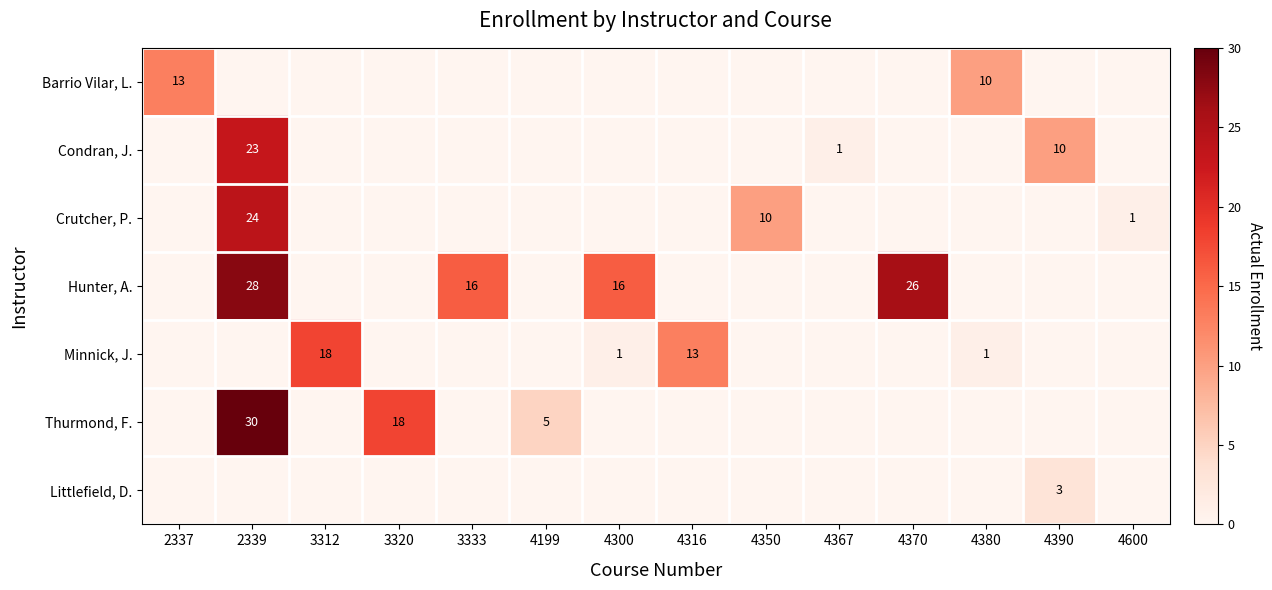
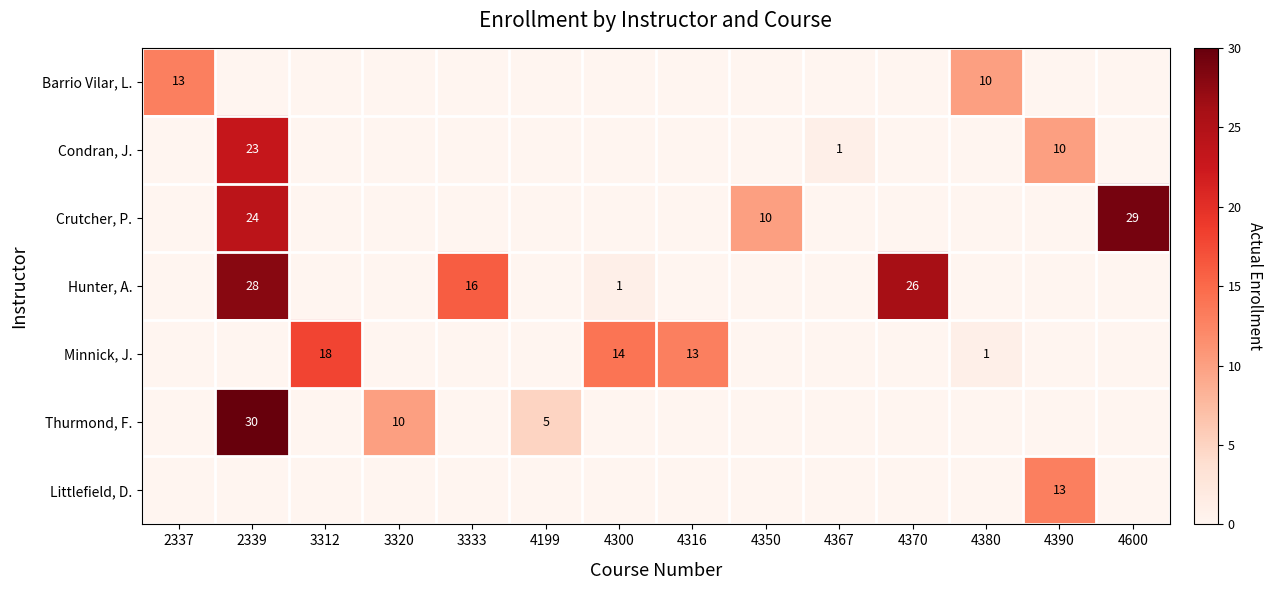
  {
    "Barrio Vilar, L.": {
      "2337": 13,
      "4380": 10
    },
    "Condran, J.": {
      "2339": 23,
      "4367": 1,
      "4390": 10
    },
    "Crutcher, P.": {
      "2339": 24,
      "4350": 10,
-     "4600": 1
+     "4600": 29
    },
    "Hunter, A.": {
      "2339": 28,
      "3333": 16,
-     "4300": 16,
+     "4300": 1,
      "4370": 26
    },
    "Minnick, J.": {
      "3312": 18,
-     "4300": 1,
+     "4300": 14,
      "4316": 13,
      "4380": 1
    },
    "Thurmond, F.": {
      "2339": 30,
-     "3320": 18,
+     "3320": 10,
      "4199": 5
    },
    "Littlefield, D.": {
-     "4390": 3
+     "4390": 13
    }
  }
